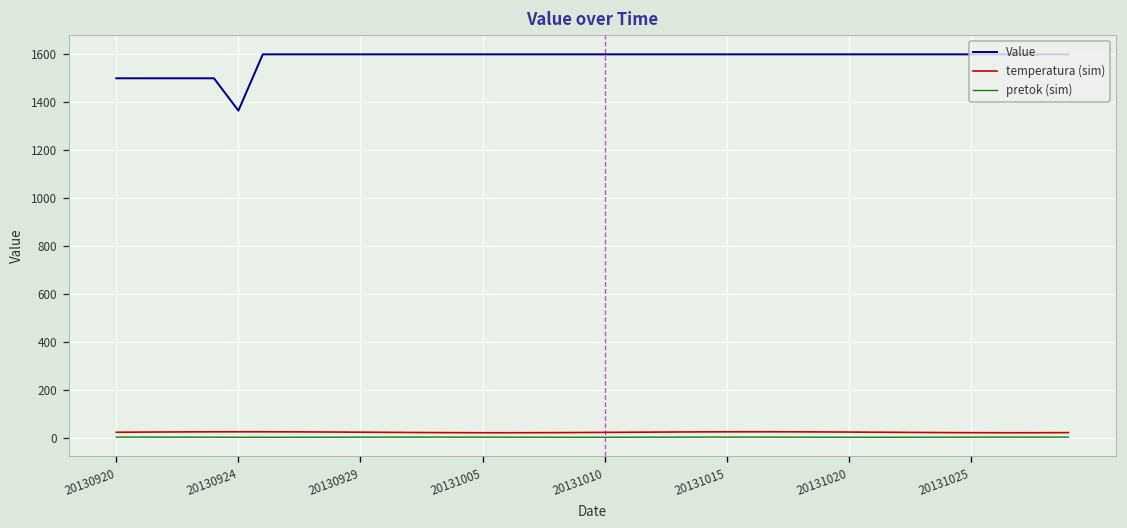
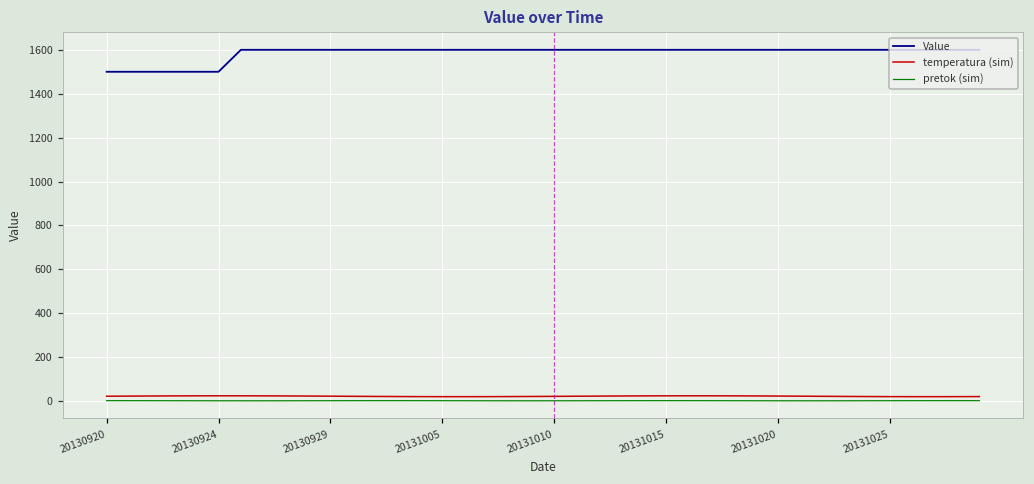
  {
    "Value": {
-     "20130924": 1370,
+     "20130924": 1500,
      "20130929": 1600,
      "20131005": 1600,
      "20131010": 1600,
      "20131015": 1600,
      "20131020": 1600
    },
    "temperatura (sim)": {
      "20130924": 20,
      "20130929": 20,
      "20131005": 20,
      "20131010": 20,
      "20131015": 20,
      "20131020": 20,
      "20131025": 20
    },
    "pretok (sim)": {
      "20130924": 0,
      "20130929": 0,
      "20131005": 0,
      "20131010": 0,
      "20131015": 0,
      "20131020": 0,
      "20131025": 0
    }
  }
